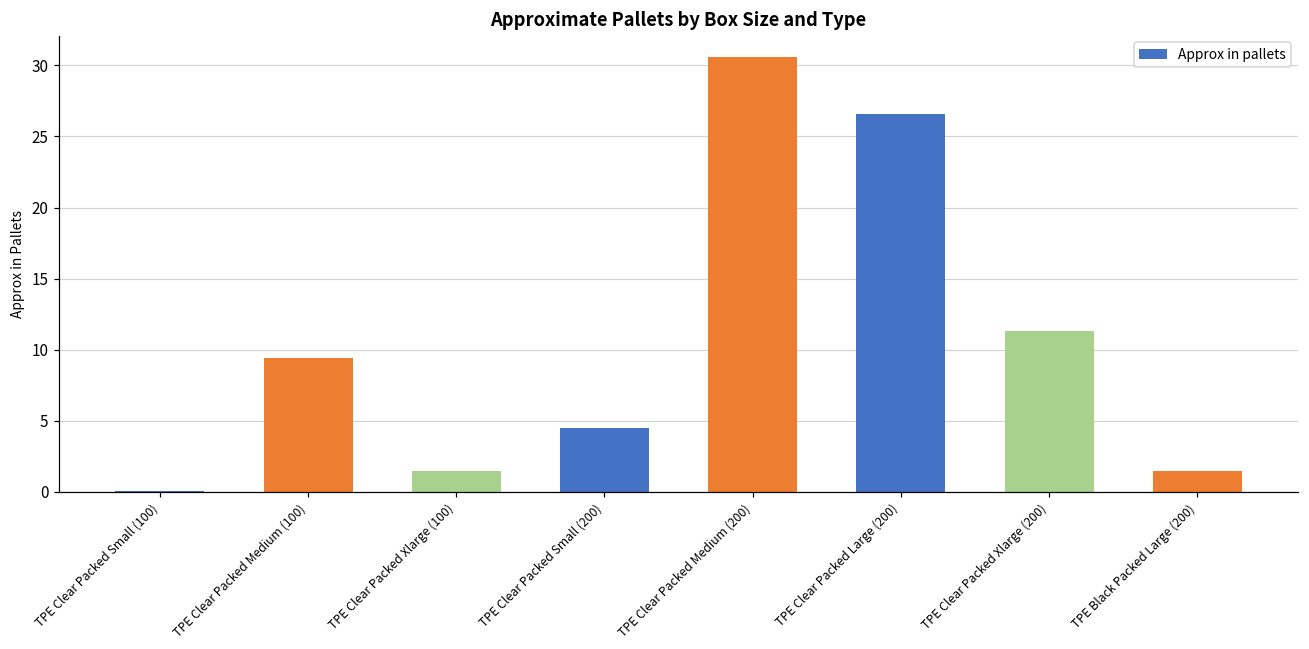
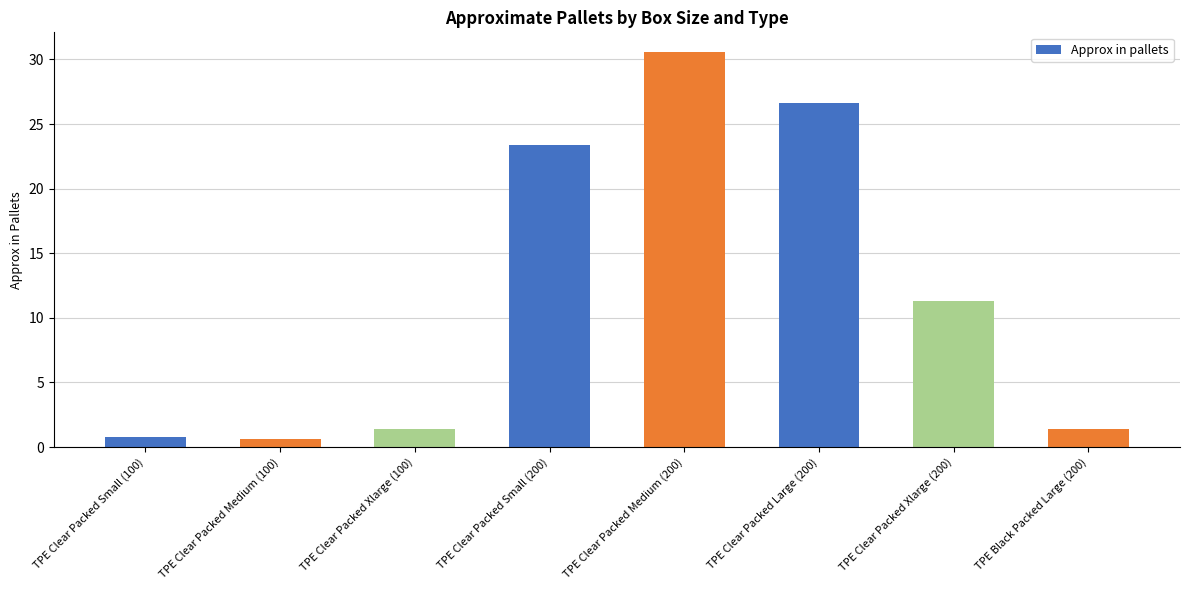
  {
-   "TPE Clear Packed Small (100)": 0.0,
-   "TPE Clear Packed Medium (100)": 9.4,
+   "TPE Clear Packed Small (100)": 0.8,
+   "TPE Clear Packed Medium (100)": 0.6,
    "TPE Clear Packed Xlarge (100)": 1.4,
-   "TPE Clear Packed Small (200)": 4.5,
+   "TPE Clear Packed Small (200)": 23.3,
    "TPE Clear Packed Medium (200)": 30.6,
    "TPE Clear Packed Large (200)": 26.6,
    "TPE Clear Packed Xlarge (200)": 11.3,
    "TPE Black Packed Large (200)": 1.4
  }
